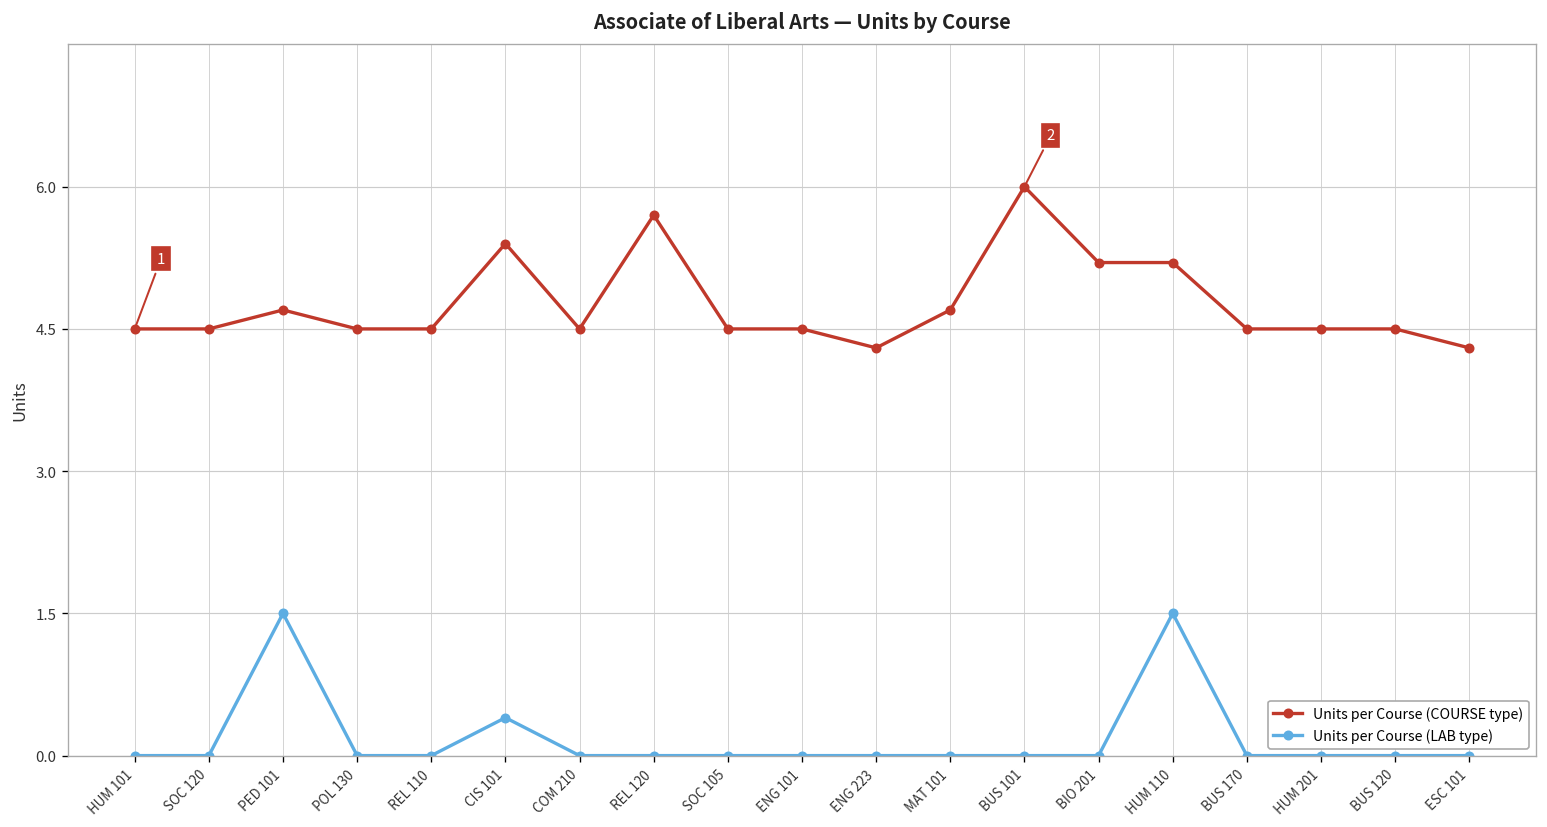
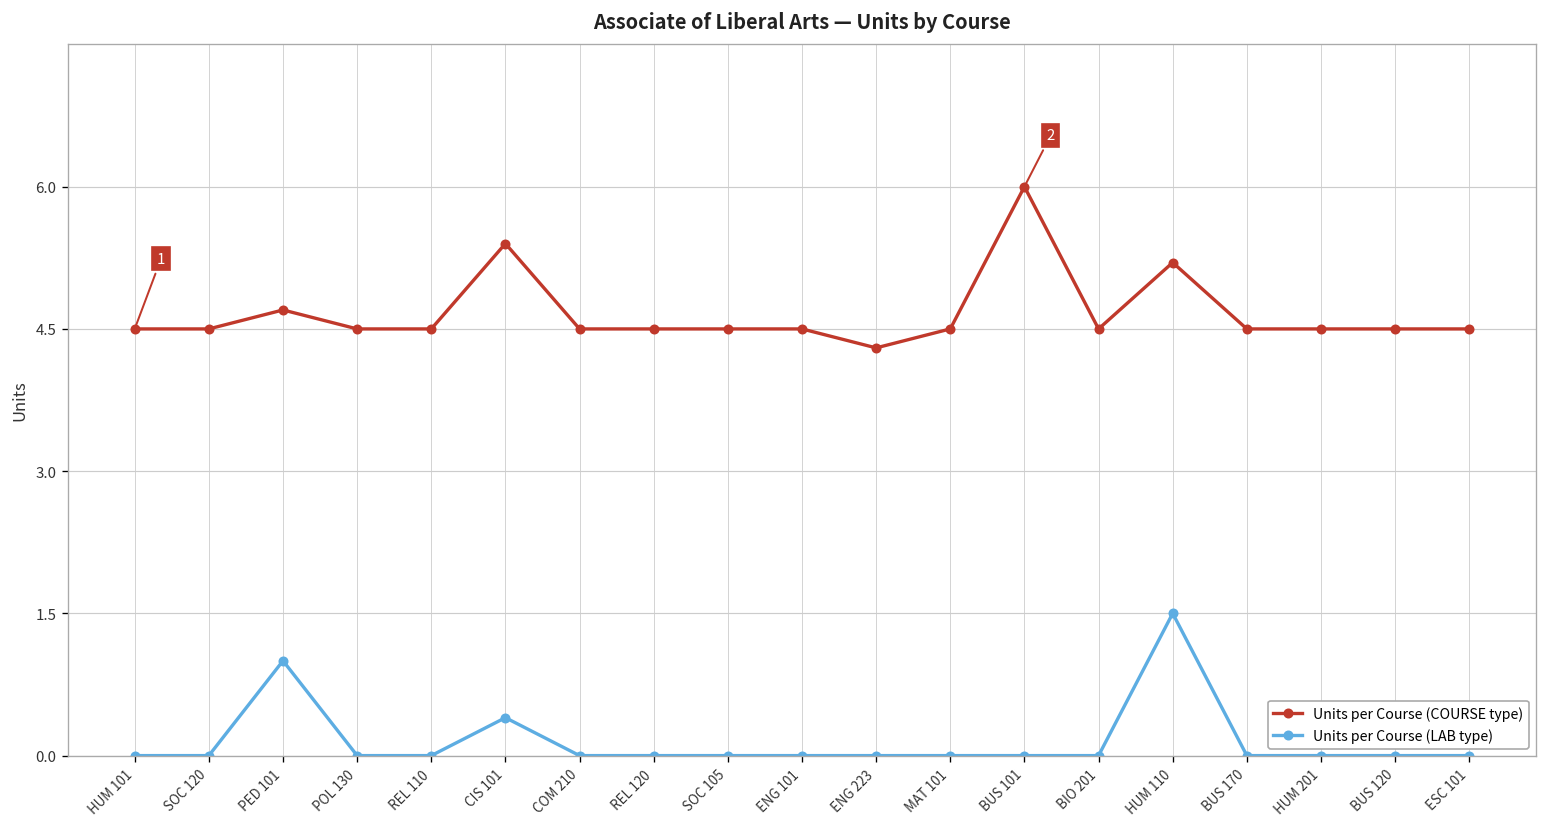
  {
    "Units per Course (COURSE type)": {
      "HUM 101": 4.5,
      "SOC 120": 4.5,
      "PED 101": 4.7,
      "POL 130": 4.5,
      "REL 110": 4.5,
      "CIS 101": 5.4,
      "COM 210": 4.5,
-     "REL 120": 5.7,
+     "REL 120": 4.5,
      "SOC 105": 4.5,
      "ENG 101": 4.5,
      "ENG 223": 4.3,
-     "MAT 101": 4.7,
+     "MAT 101": 4.5,
      "BUS 101": 6.0,
-     "BIO 201": 5.2,
+     "BIO 201": 4.5,
      "HUM 110": 5.2,
      "BUS 170": 4.5,
      "HUM 201": 4.5,
      "BUS 120": 4.5,
-     "ESC 101": 4.3
+     "ESC 101": 4.5
    },
    "Units per Course (LAB type)": {
      "HUM 101": 0.0,
      "SOC 120": 0.0,
-     "PED 101": 1.5,
+     "PED 101": 1.0,
      "POL 130": 0.0,
      "REL 110": 0.0,
      "CIS 101": 0.4,
      "COM 210": 0.0,
      "REL 120": 0.0,
      "SOC 105": 0.0,
      "ENG 101": 0.0,
      "ENG 223": 0.0,
      "MAT 101": 0.0,
      "BUS 101": 0.0,
      "BIO 201": 0.0,
      "HUM 110": 1.5,
      "BUS 170": 0.0,
      "HUM 201": 0.0,
      "BUS 120": 0.0,
      "ESC 101": 0.0
    }
  }
